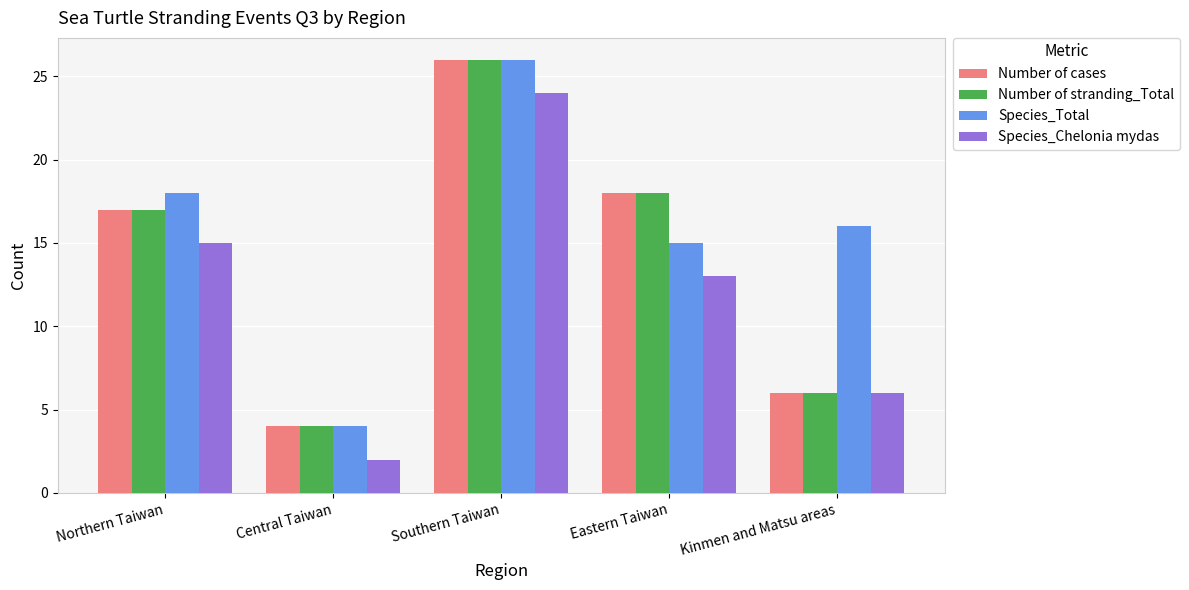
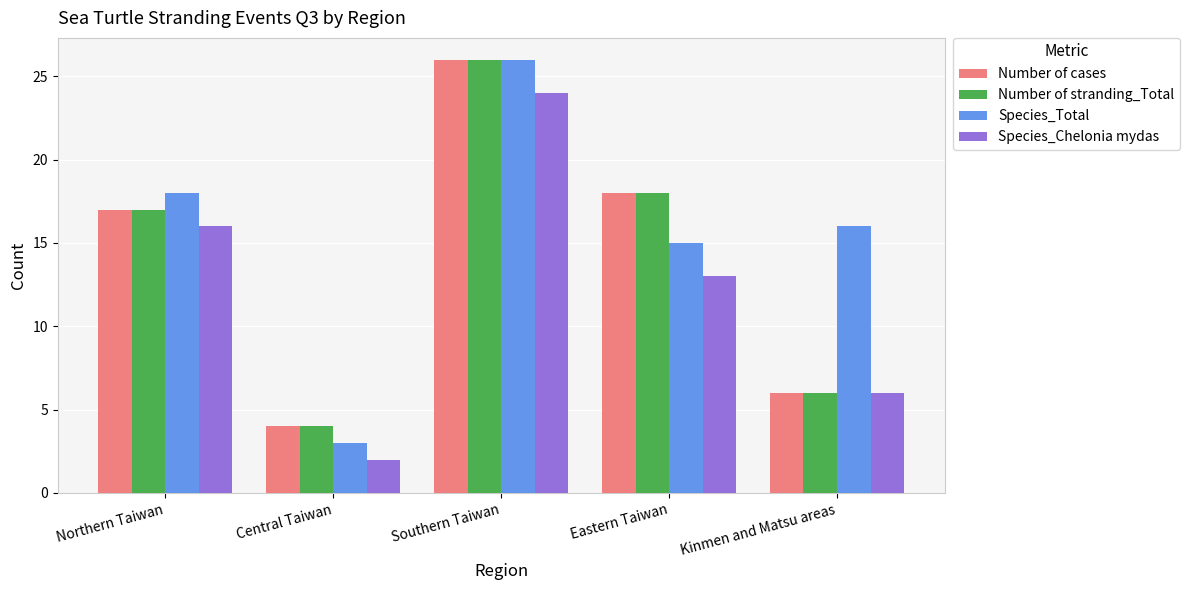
  {
    "Number of cases": {
      "Northern Taiwan": 17,
      "Central Taiwan": 4,
      "Southern Taiwan": 26,
      "Eastern Taiwan": 18,
      "Kinmen and Matsu areas": 6
    },
    "Number of stranding_Total": {
      "Northern Taiwan": 17,
      "Central Taiwan": 4,
      "Southern Taiwan": 26,
      "Eastern Taiwan": 18,
      "Kinmen and Matsu areas": 6
    },
    "Species_Total": {
      "Northern Taiwan": 18,
-     "Central Taiwan": 4,
+     "Central Taiwan": 3,
      "Southern Taiwan": 26,
      "Eastern Taiwan": 15,
      "Kinmen and Matsu areas": 16
    },
    "Species_Chelonia mydas": {
-     "Northern Taiwan": 15,
+     "Northern Taiwan": 16,
      "Central Taiwan": 2,
      "Southern Taiwan": 24,
      "Eastern Taiwan": 13,
      "Kinmen and Matsu areas": 6
    }
  }
